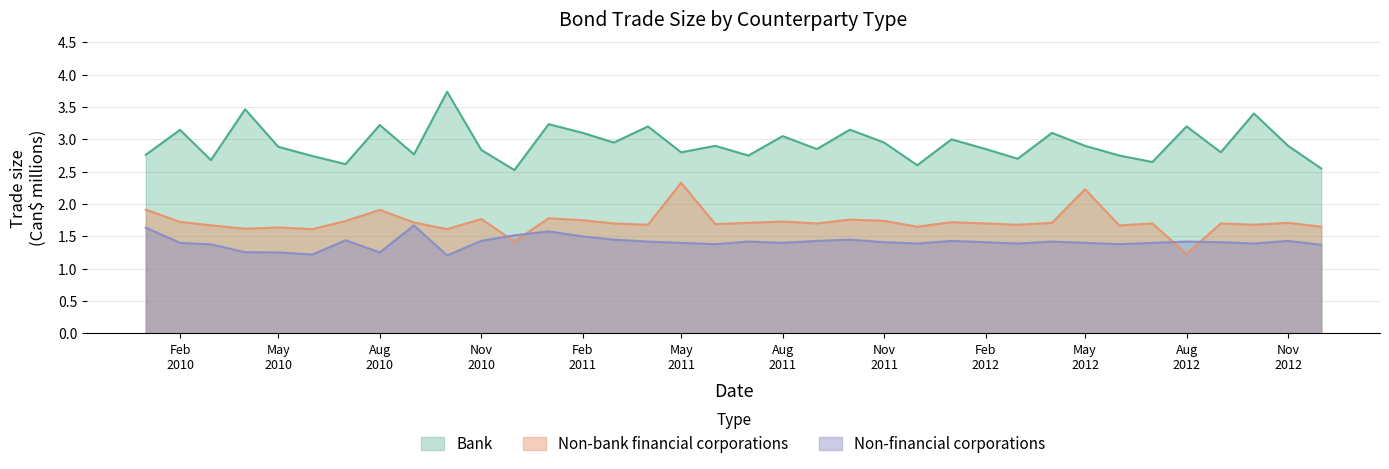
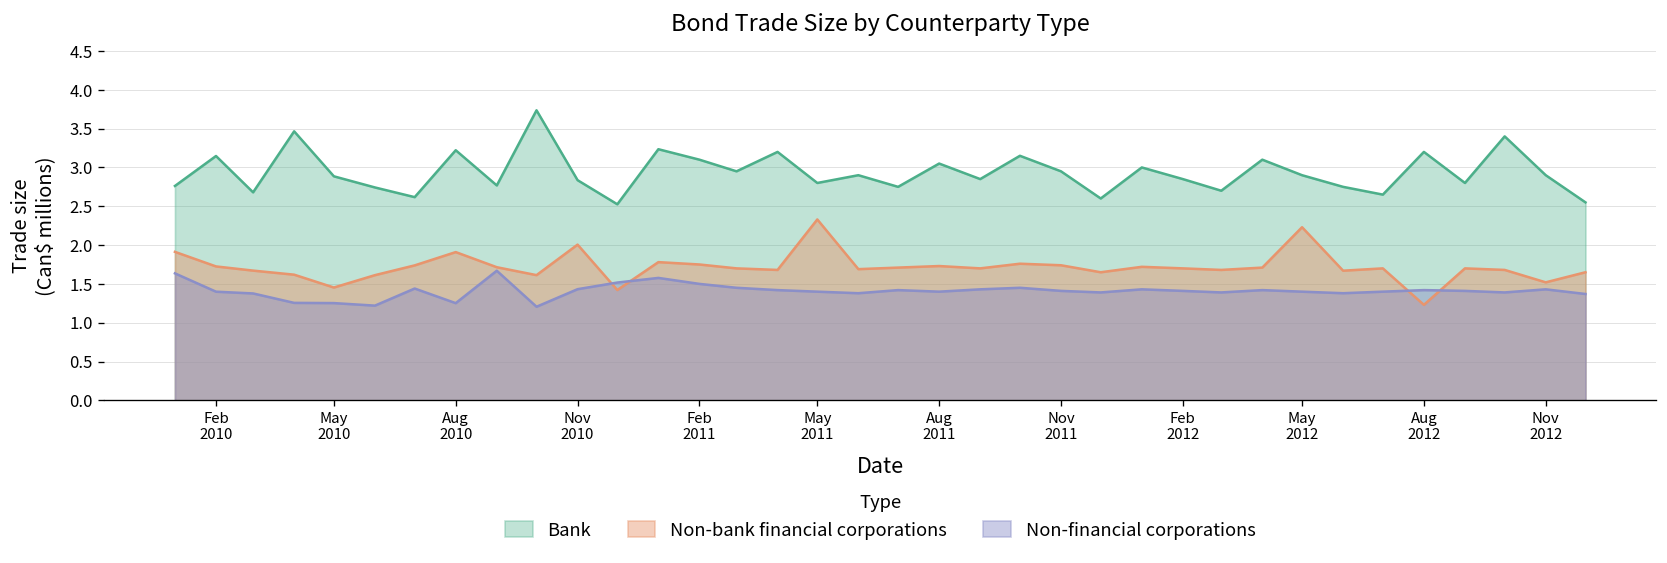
  {
    "Non-bank financial corporations": {
      "Feb 2010": 1.7,
-     "May 2010": 1.6,
+     "May 2010": 1.5,
      "Aug 2010": 1.9,
-     "Nov 2010": 1.8,
+     "Nov 2010": 2.0,
      "Feb 2011": 1.8,
      "May 2011": 2.3,
      "Aug 2011": 1.7,
      "Nov 2011": 1.7,
      "Feb 2012": 1.7,
      "May 2012": 2.2,
      "Aug 2012": 1.2,
-     "Nov 2012": 1.7
+     "Nov 2012": 1.5
    }
  }
